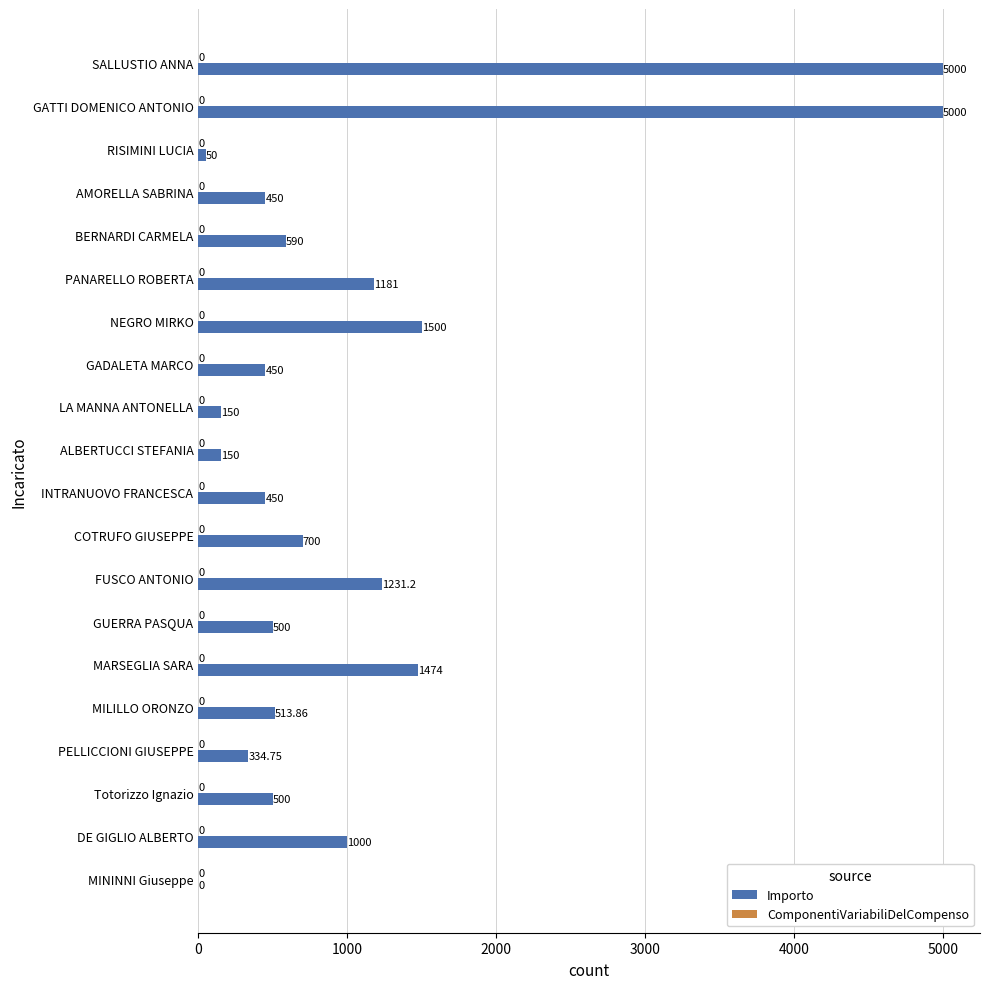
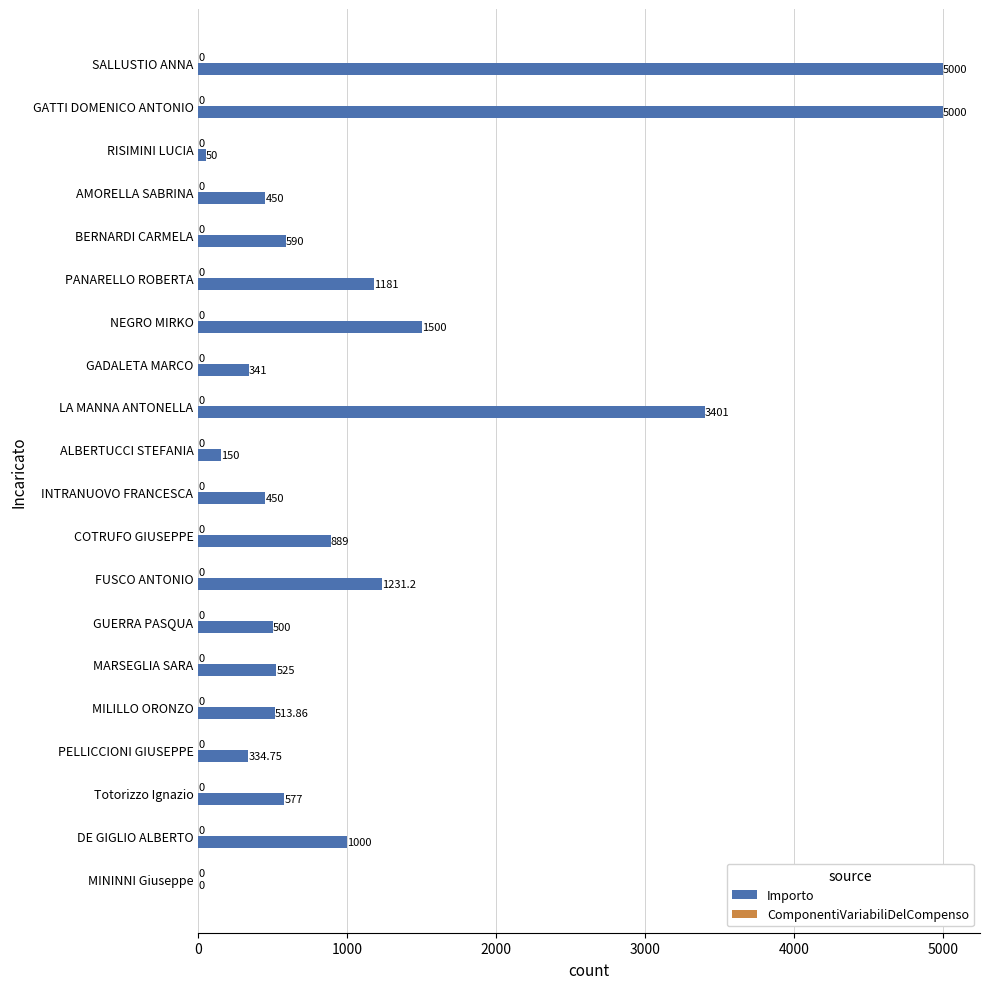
  {
    "Importo": {
      "SALLUSTIO ANNA": 5000,
      "GATTI DOMENICO ANTONIO": 5000,
      "RISIMINI LUCIA": 50,
      "AMORELLA SABRINA": 450,
      "BERNARDI CARMELA": 590,
      "PANARELLO ROBERTA": 1181,
      "NEGRO MIRKO": 1500,
-     "GADALETA MARCO": 450,
-     "LA MANNA ANTONELLA": 150,
+     "GADALETA MARCO": 341,
+     "LA MANNA ANTONELLA": 3401,
      "ALBERTUCCI STEFANIA": 150,
      "INTRANUOVO FRANCESCA": 450,
-     "COTRUFO GIUSEPPE": 700,
+     "COTRUFO GIUSEPPE": 889,
      "FUSCO ANTONIO": 1231.2,
      "GUERRA PASQUA": 500,
-     "MARSEGLIA SARA": 1474,
+     "MARSEGLIA SARA": 525,
      "MILILLO ORONZO": 513.86,
      "PELLICCIONI GIUSEPPE": 334.75,
-     "Totorizzo Ignazio": 500,
+     "Totorizzo Ignazio": 577,
      "DE GIGLIO ALBERTO": 1000,
      "MININNI Giuseppe": 0
    },
    "ComponentiVariabiliDelCompenso": {
      "SALLUSTIO ANNA": 0,
      "GATTI DOMENICO ANTONIO": 0,
      "RISIMINI LUCIA": 0,
      "AMORELLA SABRINA": 0,
      "BERNARDI CARMELA": 0,
      "PANARELLO ROBERTA": 0,
      "NEGRO MIRKO": 0,
      "GADALETA MARCO": 0,
      "LA MANNA ANTONELLA": 0,
      "ALBERTUCCI STEFANIA": 0,
      "INTRANUOVO FRANCESCA": 0,
      "COTRUFO GIUSEPPE": 0,
      "FUSCO ANTONIO": 0,
      "GUERRA PASQUA": 0,
      "MARSEGLIA SARA": 0,
      "MILILLO ORONZO": 0,
      "PELLICCIONI GIUSEPPE": 0,
      "Totorizzo Ignazio": 0,
      "DE GIGLIO ALBERTO": 0,
      "MININNI Giuseppe": 0
    }
  }
